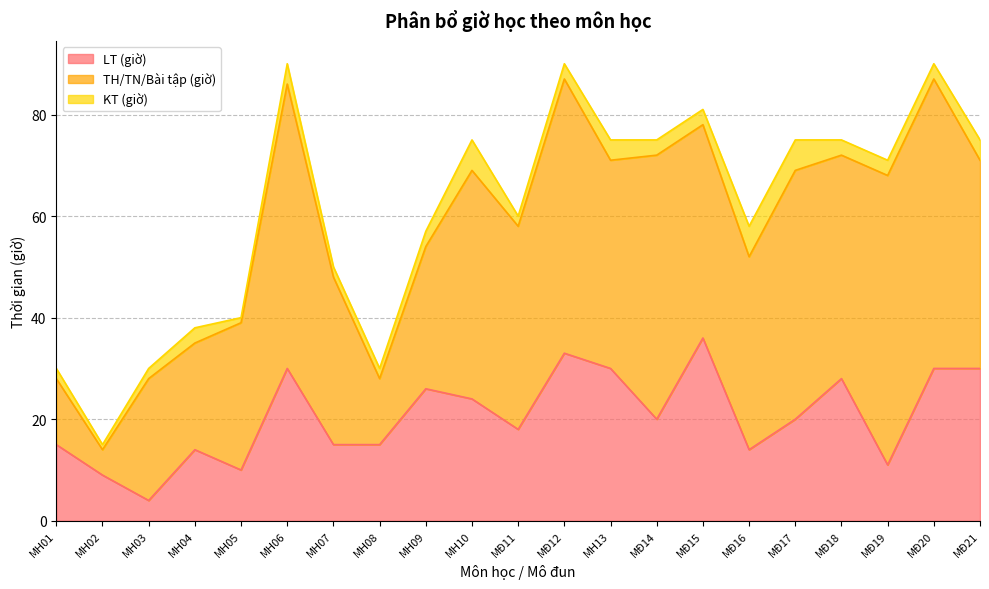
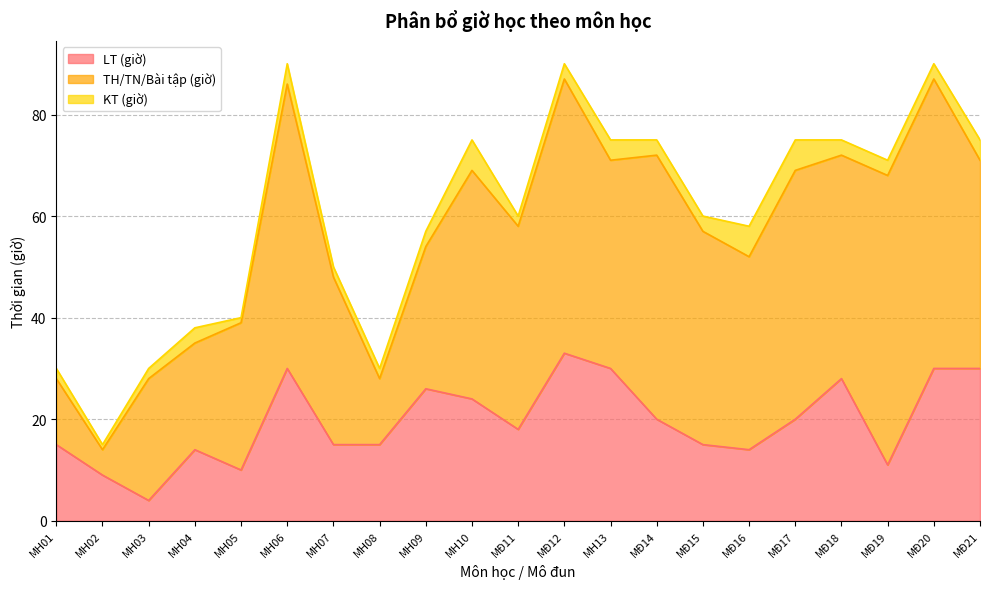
  {
    "LT (giờ)": {
      "MH01": 15,
      "MH02": 9,
      "MH03": 4,
      "MH04": 14,
      "MH05": 10,
      "MH06": 30,
      "MH07": 15,
      "MH08": 15,
      "MH09": 26,
      "MH10": 24,
      "MĐ11": 18,
      "MĐ12": 33,
      "MH13": 30,
      "MĐ14": 20,
-     "MĐ15": 36,
+     "MĐ15": 15,
      "MĐ16": 14,
      "MĐ17": 20,
      "MĐ18": 28,
      "MĐ19": 11,
      "MĐ20": 30,
      "MĐ21": 30
    }
  }
